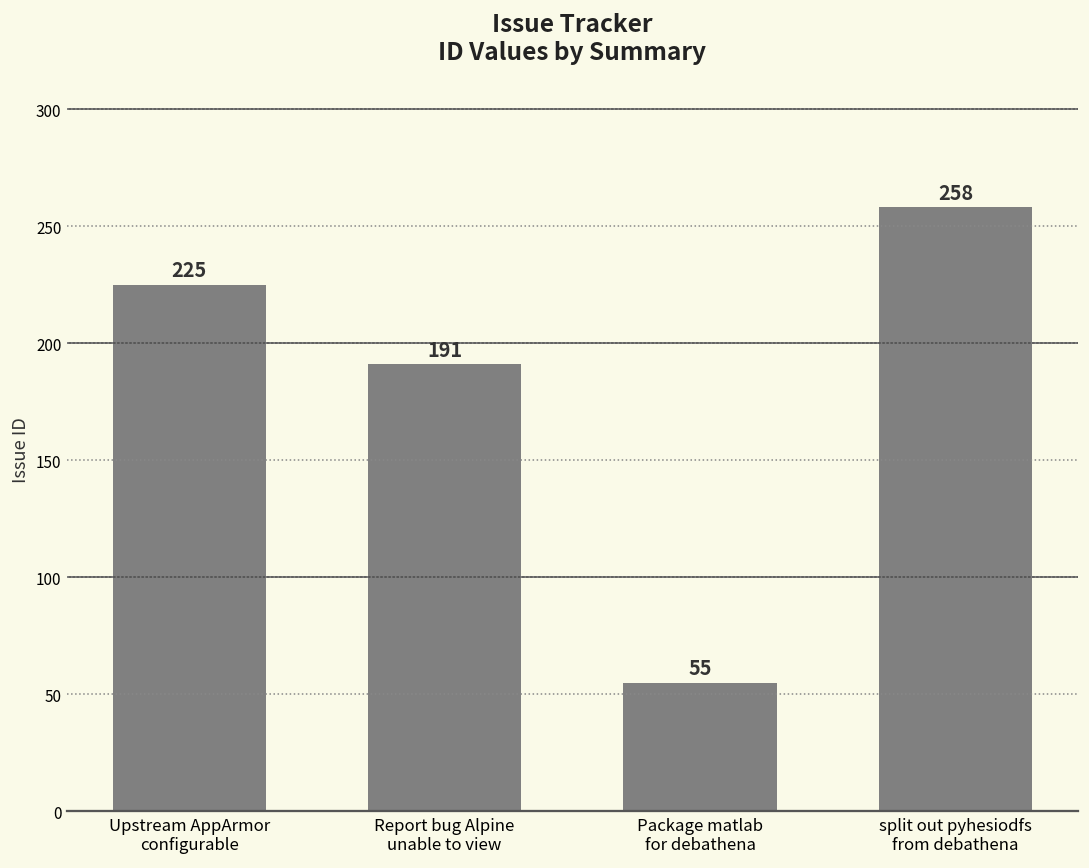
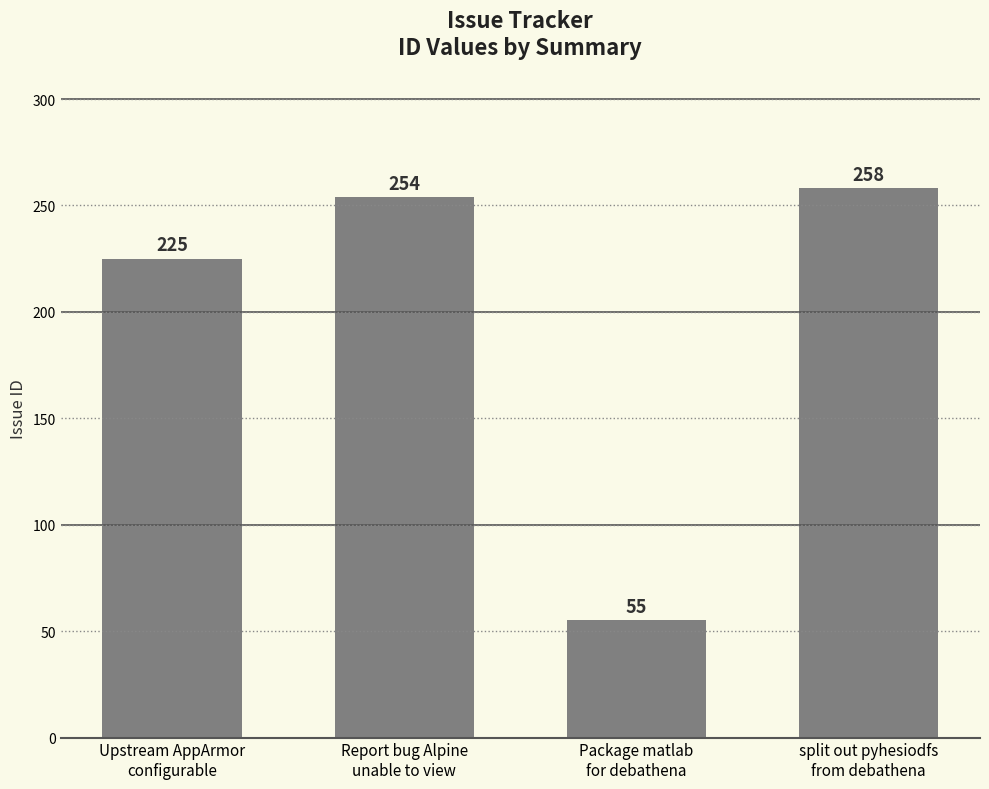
  {
    "Upstream AppArmor configurable": 225,
-   "Report bug Alpine unable to view": 191,
+   "Report bug Alpine unable to view": 254,
    "Package matlab for debathena": 55,
    "split out pyhesiodfs from debathena": 258
  }
